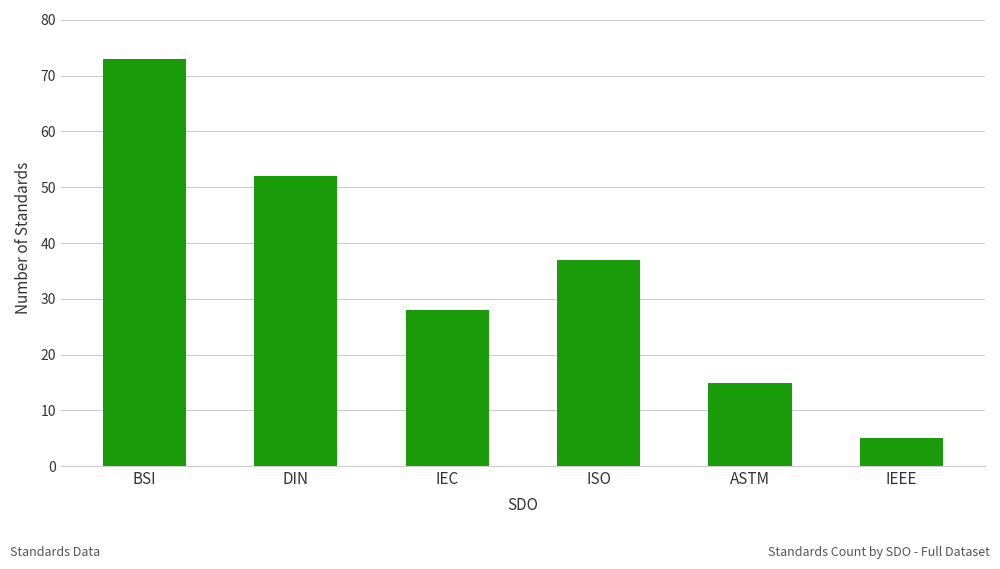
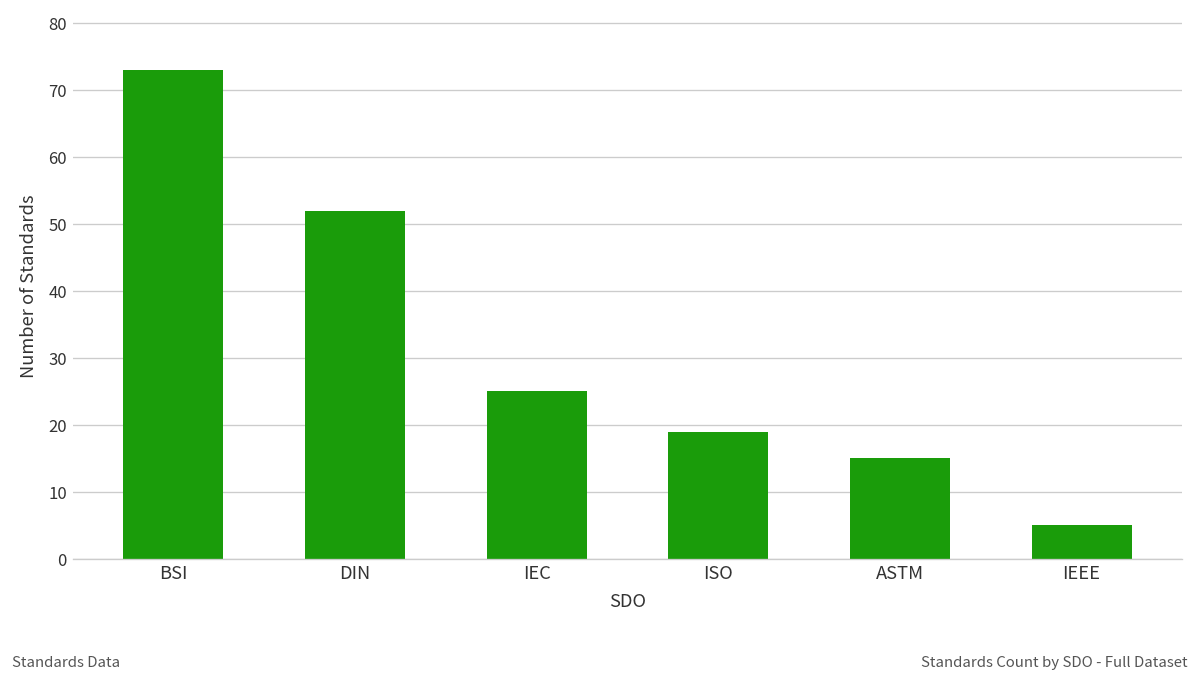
  {
    "BSI": 73,
    "DIN": 52,
-   "IEC": 28,
-   "ISO": 37,
+   "IEC": 25,
+   "ISO": 19,
    "ASTM": 15,
    "IEEE": 5
  }
